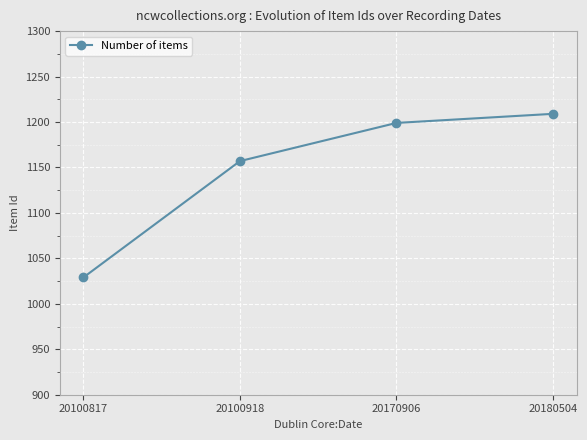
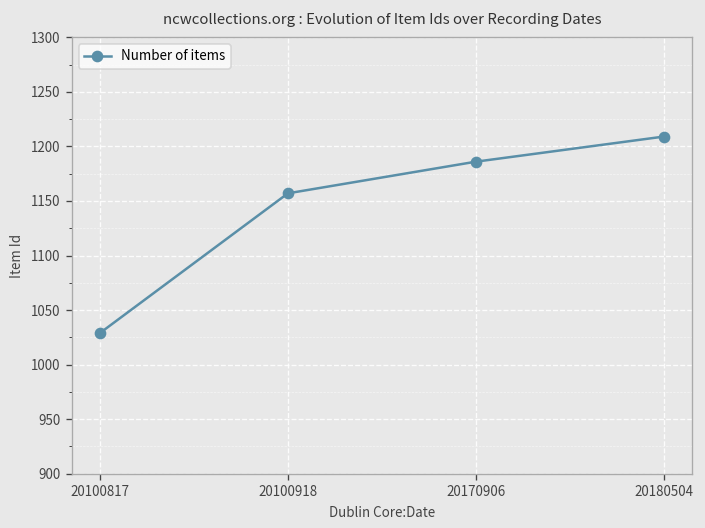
  {
    "20100817": 1030,
    "20100918": 1160,
-   "20170906": 1200,
+   "20170906": 1190,
    "20180504": 1210
  }
